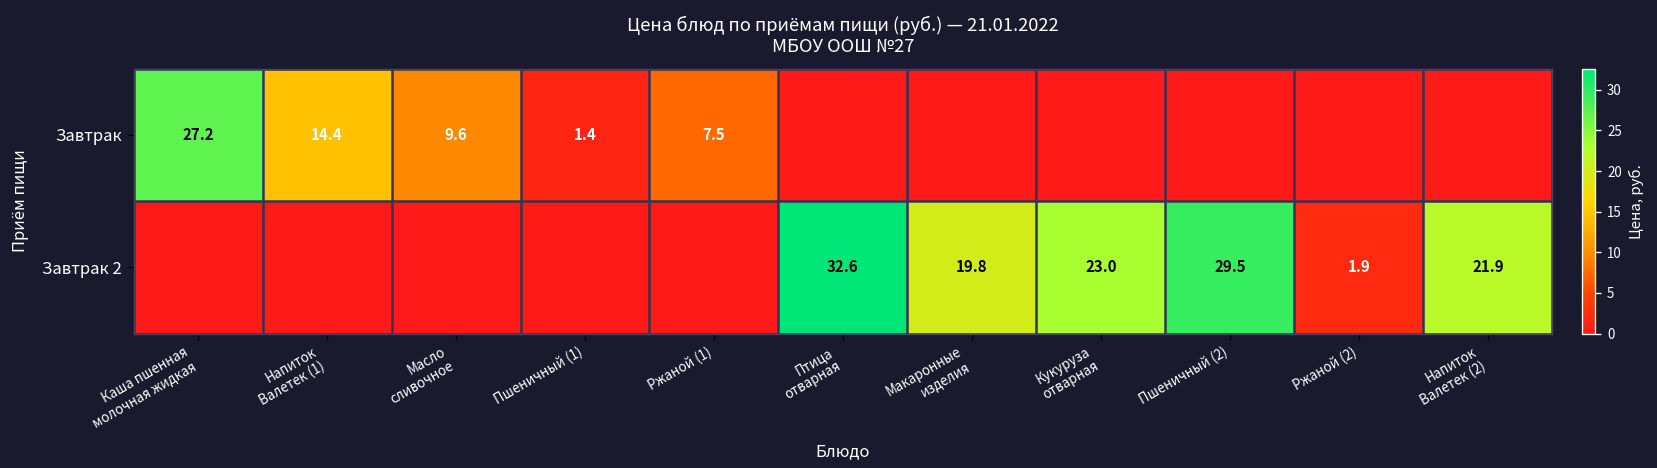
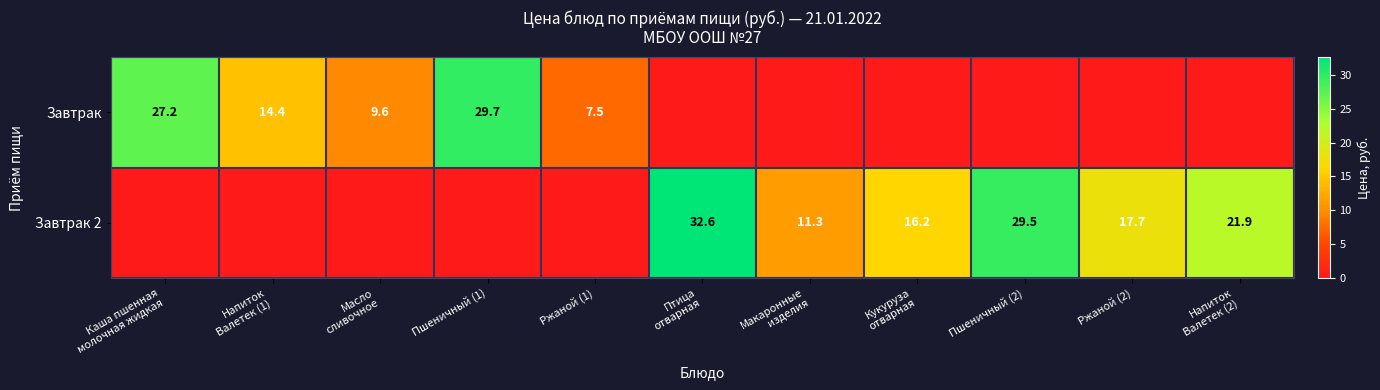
  {
    "Завтрак": {
      "Каша пшенная молочная жидкая": 27.2,
      "Напиток Валетек (1)": 14.4,
      "Масло сливочное": 9.6,
-     "Пшеничный (1)": 1.4,
+     "Пшеничный (1)": 29.7,
      "Ржаной (1)": 7.5
    },
    "Завтрак 2": {
      "Птица отварная": 32.6,
-     "Макаронные изделия": 19.8,
-     "Кукуруза отварная": 23.0,
+     "Макаронные изделия": 11.3,
+     "Кукуруза отварная": 16.2,
      "Пшеничный (2)": 29.5,
-     "Ржаной (2)": 1.9,
+     "Ржаной (2)": 17.7,
      "Напиток Валетек (2)": 21.9
    }
  }
